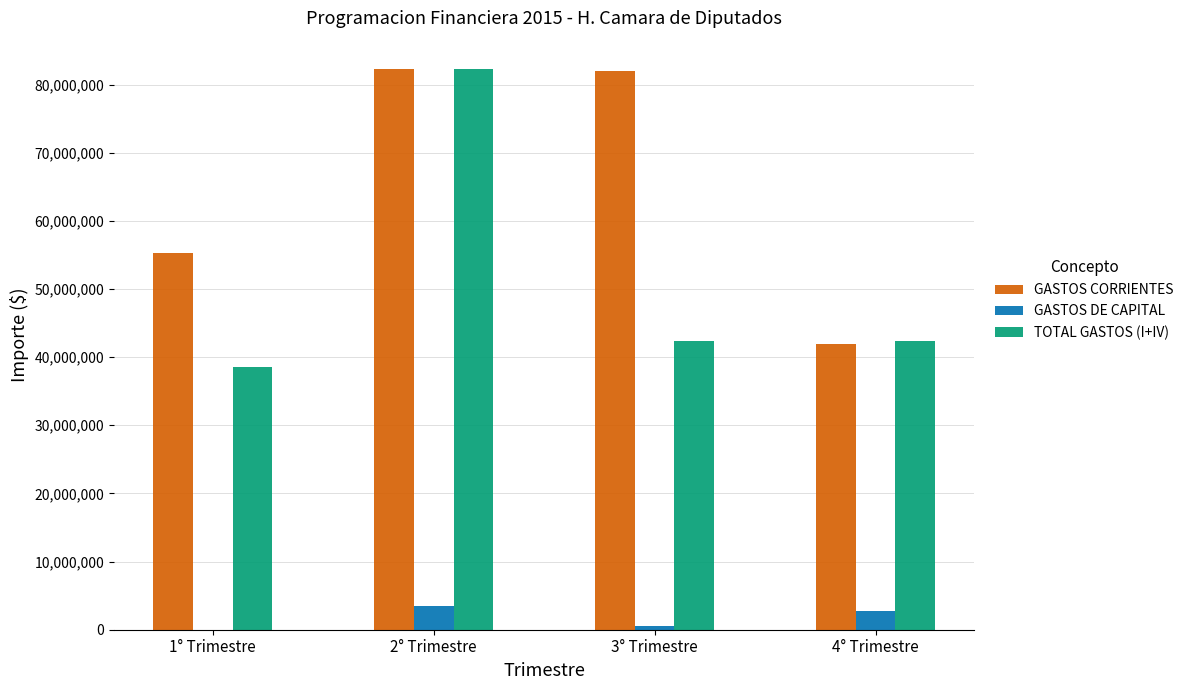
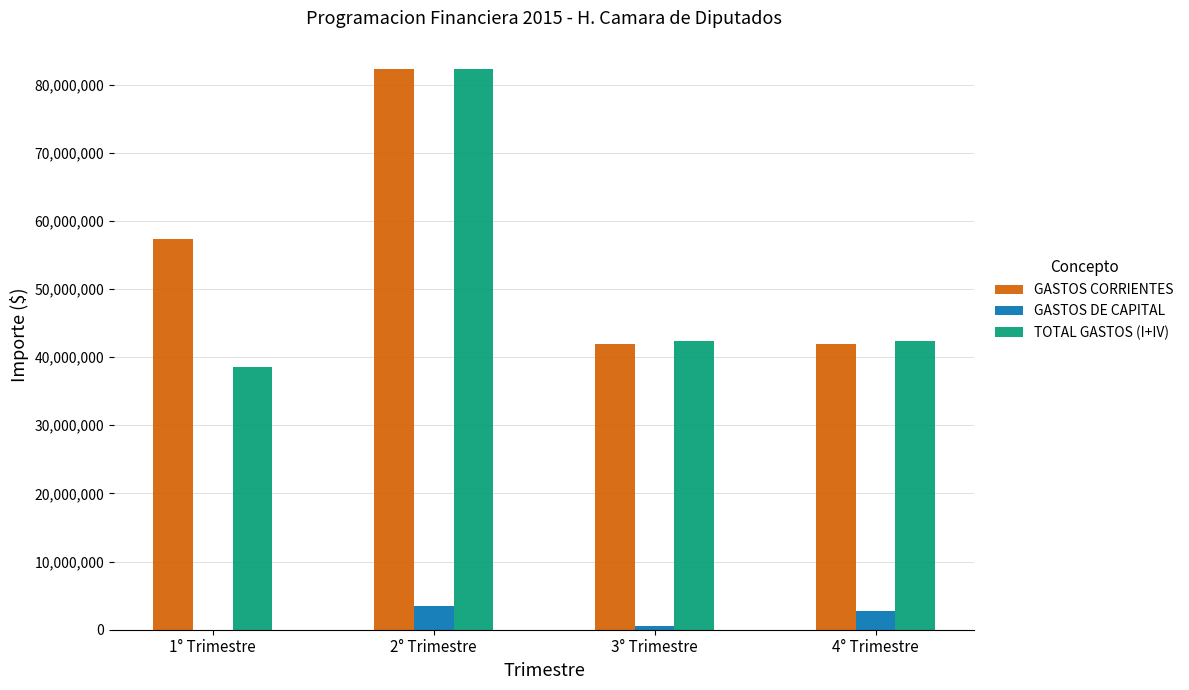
  {
    "GASTOS CORRIENTES": {
-     "1° Trimestre": "55,000,000",
+     "1° Trimestre": "57,000,000",
      "2° Trimestre": "82,000,000",
-     "3° Trimestre": "82,000,000",
+     "3° Trimestre": "42,000,000",
      "4° Trimestre": "42,000,000"
    },
    "GASTOS DE CAPITAL": {
      "2° Trimestre": "4,000,000",
      "3° Trimestre": "1,000,000",
      "4° Trimestre": "3,000,000"
    },
    "TOTAL GASTOS (I+IV)": {
      "1° Trimestre": "39,000,000",
      "2° Trimestre": "82,000,000",
      "3° Trimestre": "42,000,000",
      "4° Trimestre": "42,000,000"
    }
  }
